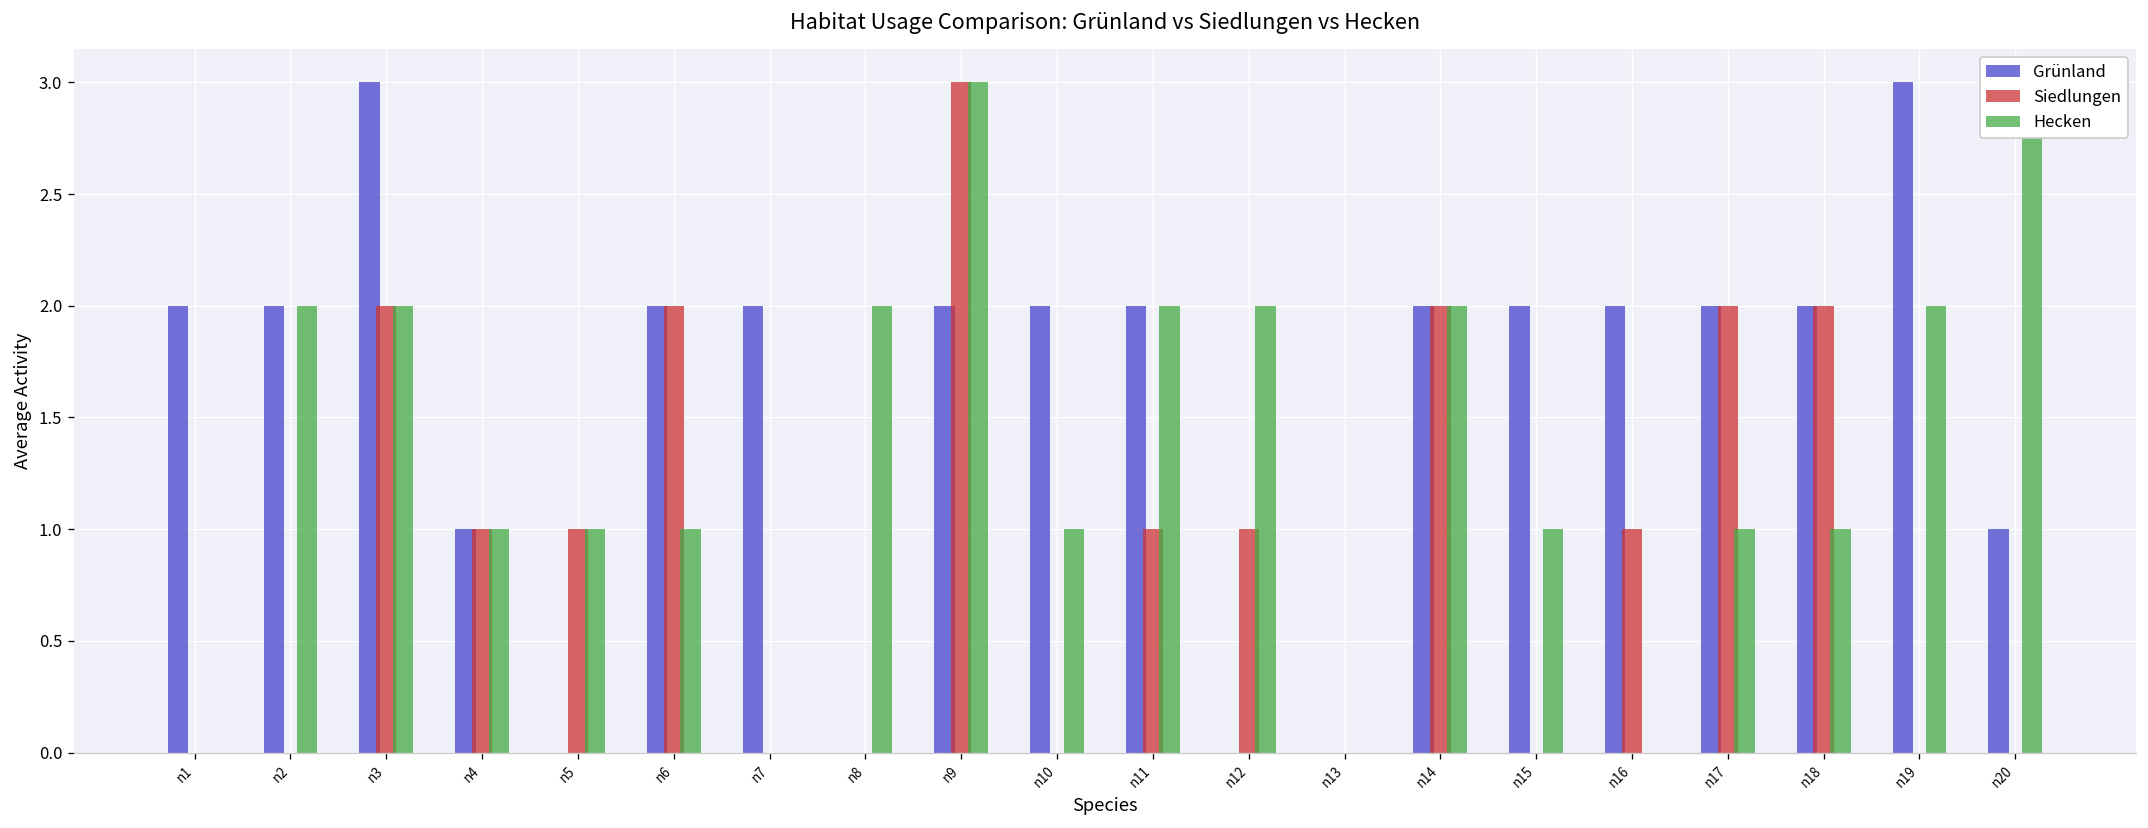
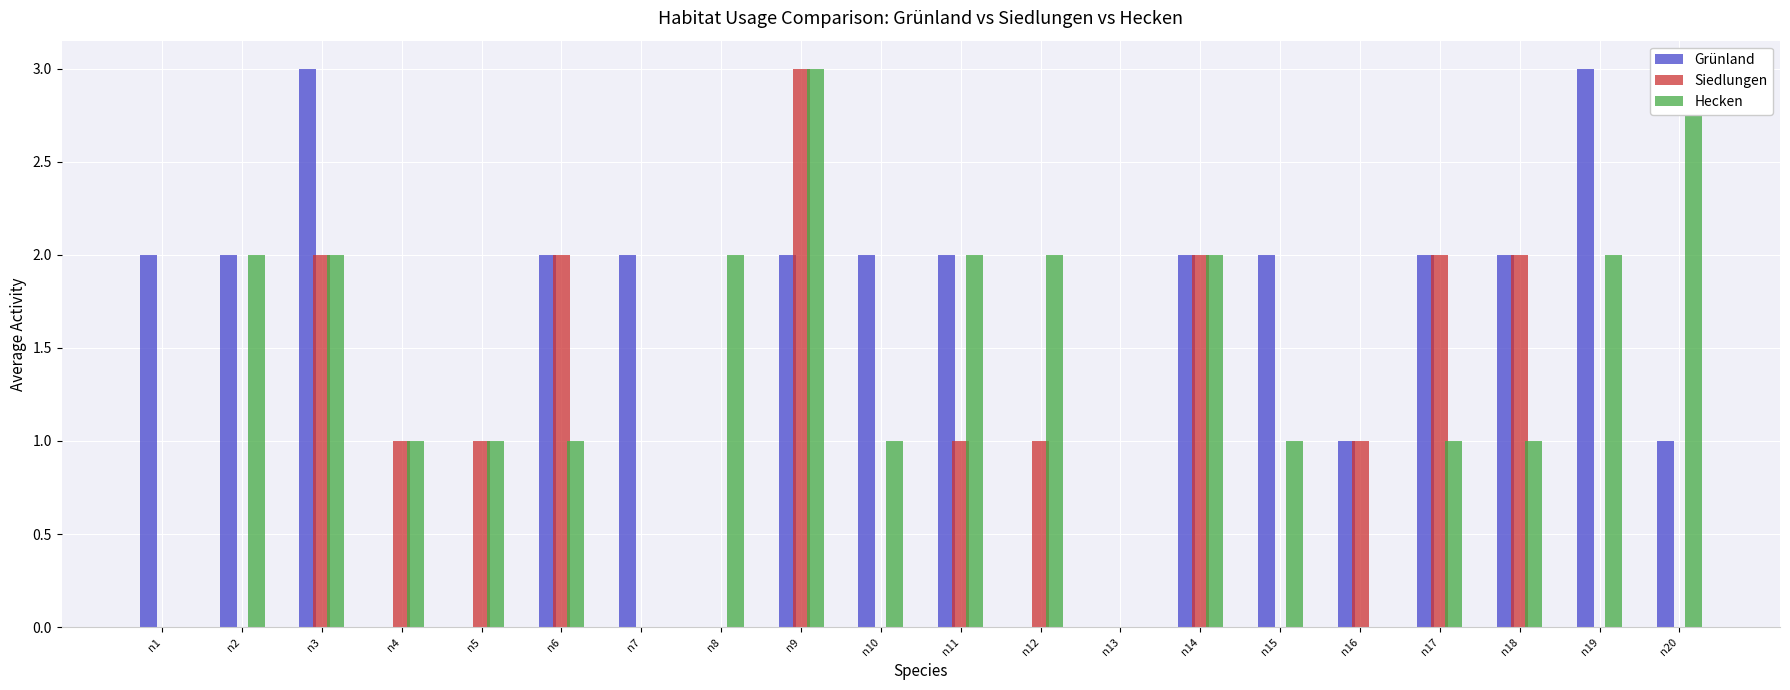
  {
    "Grünland": {
      "n1": 2,
      "n2": 2,
      "n3": 3,
-     "n4": 1,
+     "n4": 0,
      "n5": 0,
      "n6": 2,
      "n7": 2,
      "n8": 0,
      "n9": 2,
      "n10": 2,
      "n11": 2,
      "n12": 0,
      "n13": 0,
      "n14": 2,
      "n15": 2,
-     "n16": 2,
+     "n16": 1,
      "n17": 2,
      "n18": 2,
      "n19": 3,
      "n20": 1
    },
    "Siedlungen": {
      "n1": 0,
      "n2": 0,
      "n3": 2,
      "n4": 1,
      "n5": 1,
      "n6": 2,
      "n7": 0,
      "n8": 0,
      "n9": 3,
      "n10": 0,
      "n11": 1,
      "n12": 1,
      "n13": 0,
      "n14": 2,
      "n15": 0,
      "n16": 1,
      "n17": 2,
      "n18": 2,
      "n19": 0,
      "n20": 0
    },
    "Hecken": {
      "n1": 0,
      "n2": 2,
      "n3": 2,
      "n4": 1,
      "n5": 1,
      "n6": 1,
      "n7": 0,
      "n8": 2,
      "n9": 3,
      "n10": 1,
      "n11": 2,
      "n12": 2,
      "n13": 0,
      "n14": 2,
      "n15": 1,
      "n16": 0,
      "n17": 1,
      "n18": 1,
      "n19": 2
    }
  }
